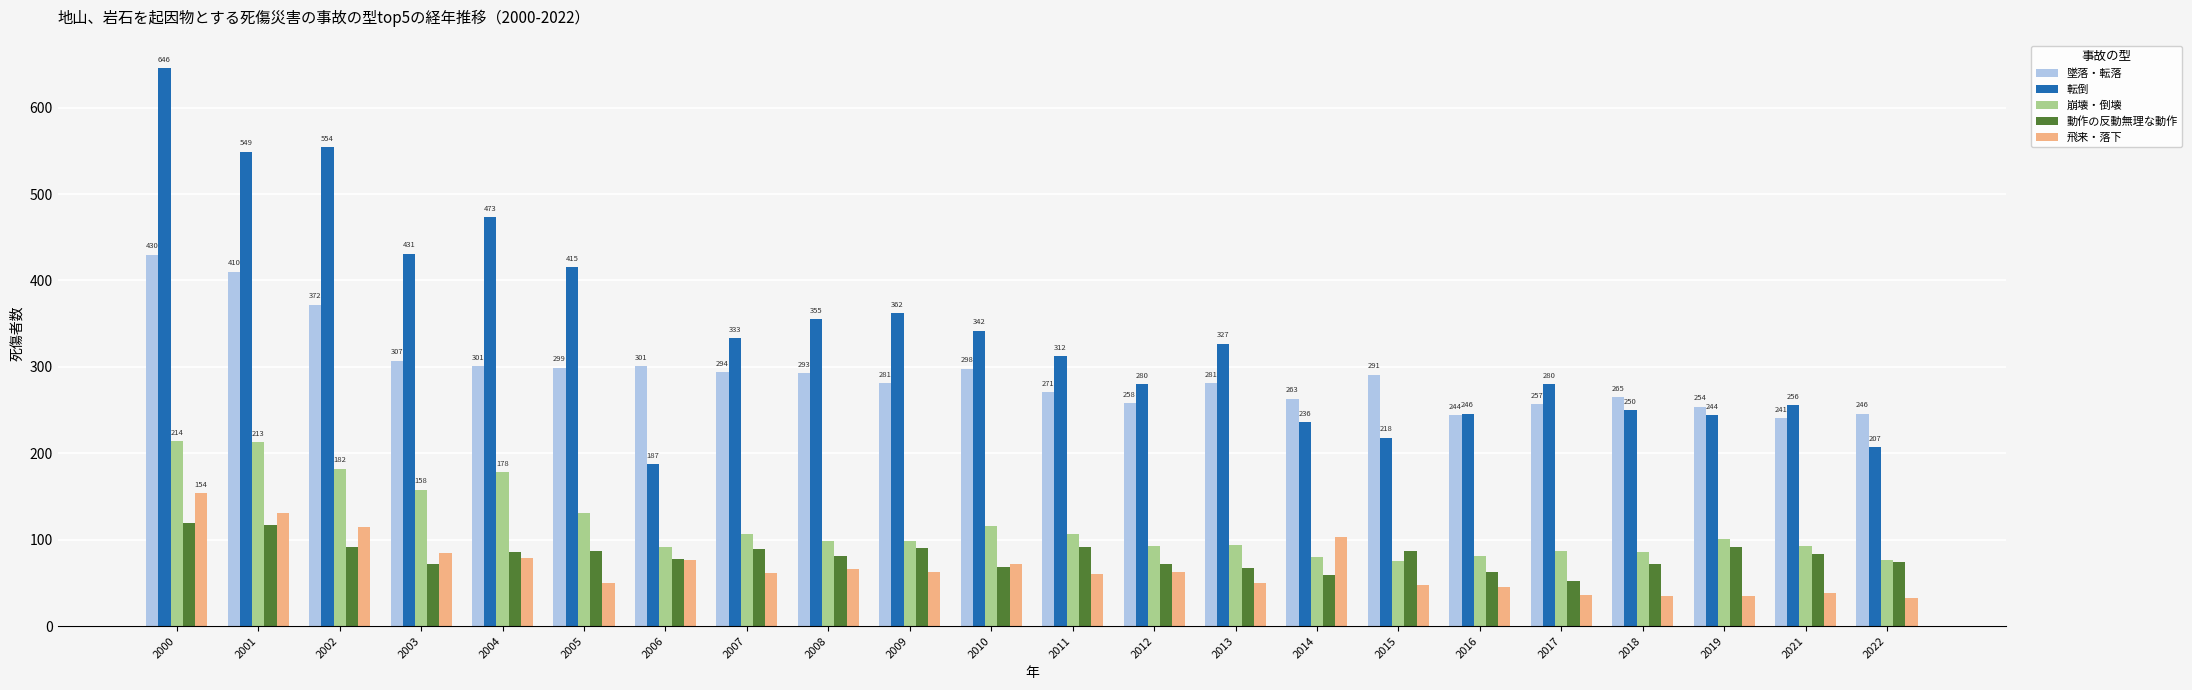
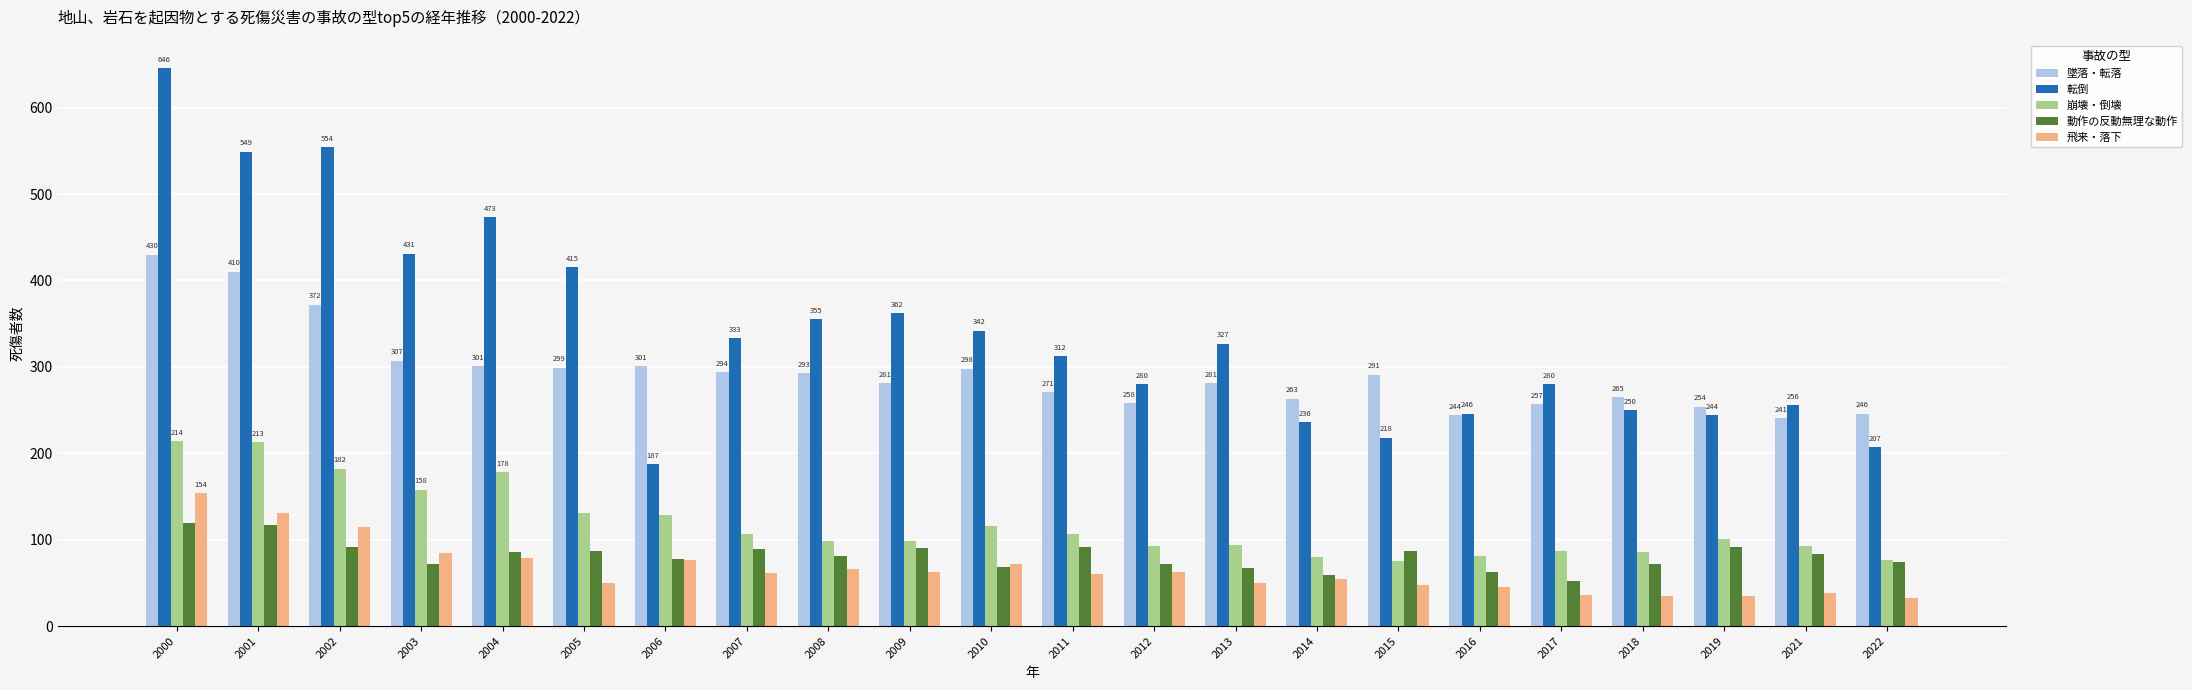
  {
    "墜落・転落": {
      "2000": 430,
      "2001": 410,
      "2002": 372,
      "2003": 307,
      "2004": 301,
      "2005": 299,
      "2006": 301,
      "2007": 294,
      "2008": 293,
      "2009": 281,
      "2010": 298,
      "2011": 271,
      "2012": 258,
      "2013": 281,
      "2014": 263,
      "2015": 291,
      "2016": 244,
      "2017": 257,
      "2018": 265,
      "2019": 254,
      "2021": 241,
      "2022": 246
    },
    "転倒": {
      "2000": 646,
      "2001": 549,
      "2002": 554,
      "2003": 431,
      "2004": 473,
      "2005": 415,
      "2006": 187,
      "2007": 333,
      "2008": 355,
      "2009": 362,
      "2010": 342,
      "2011": 312,
      "2012": 280,
      "2013": 327,
      "2014": 236,
      "2015": 218,
      "2016": 246,
      "2017": 280,
      "2018": 250,
      "2019": 244,
      "2021": 256,
      "2022": 207
    },
    "崩壊・倒壊": {
      "2005": 130,
-     "2006": 90,
+     "2006": 130,
      "2007": 110,
      "2008": 100,
      "2009": 100,
      "2010": 120,
      "2011": 110,
      "2012": 90,
      "2013": 90,
      "2014": 80,
      "2015": 80,
      "2016": 80,
      "2017": 90,
      "2018": 90,
      "2019": 100,
      "2021": 90,
      "2022": 80
    },
    "動作の反動無理な動作": {
      "2000": 120,
      "2001": 120,
      "2002": 90,
      "2003": 70,
      "2004": 90,
      "2005": 90,
      "2006": 80,
      "2007": 90,
      "2008": 80,
      "2009": 90,
      "2010": 70,
      "2011": 90,
      "2012": 70,
      "2013": 70,
      "2014": 60,
      "2015": 90,
      "2016": 60,
      "2017": 50,
      "2018": 70,
      "2019": 90,
      "2021": 80,
      "2022": 70
    },
    "飛来・落下": {
      "2001": 130,
      "2002": 120,
      "2003": 80,
      "2004": 80,
      "2005": 50,
      "2006": 80,
      "2007": 60,
      "2008": 70,
      "2009": 60,
      "2010": 70,
      "2011": 60,
      "2012": 60,
      "2013": 50,
-     "2014": 100,
+     "2014": 50,
      "2015": 50,
      "2016": 50,
      "2017": 40,
      "2018": 40,
      "2019": 40,
      "2021": 40,
      "2022": 30
    }
  }
